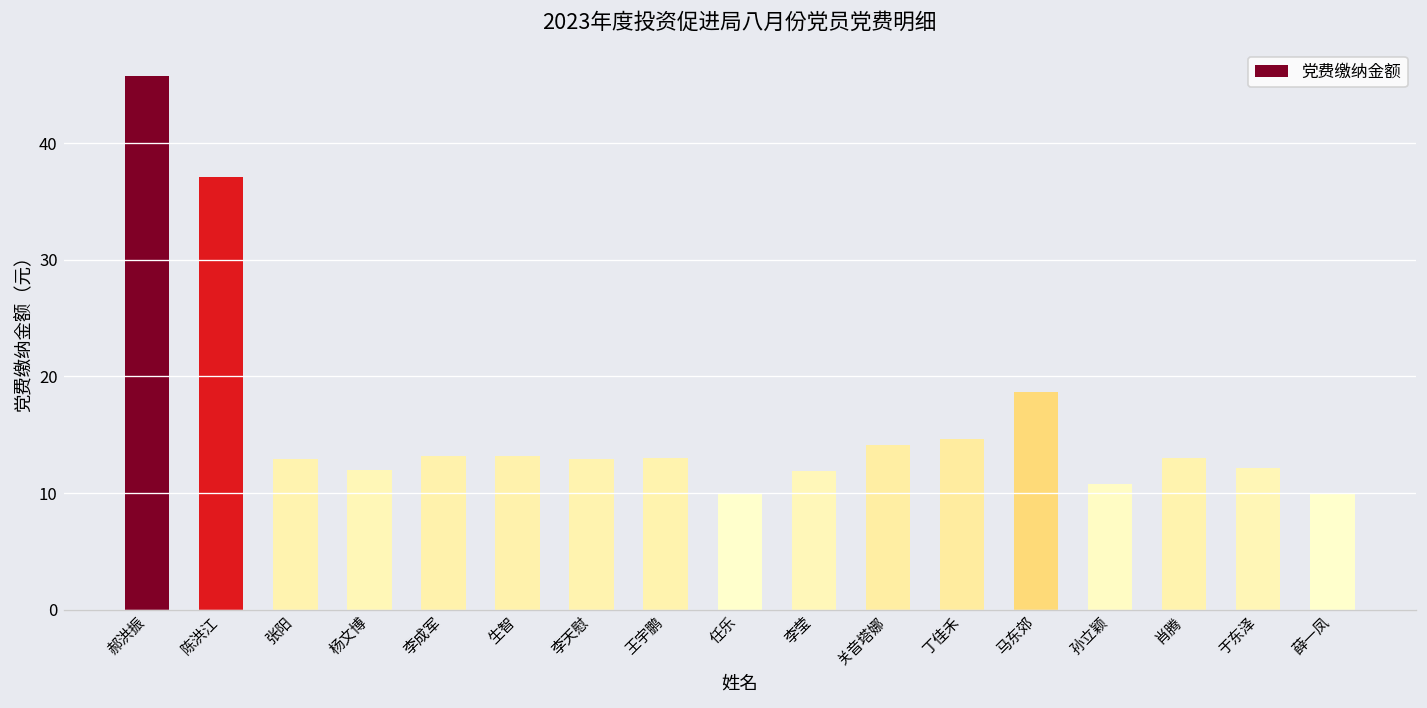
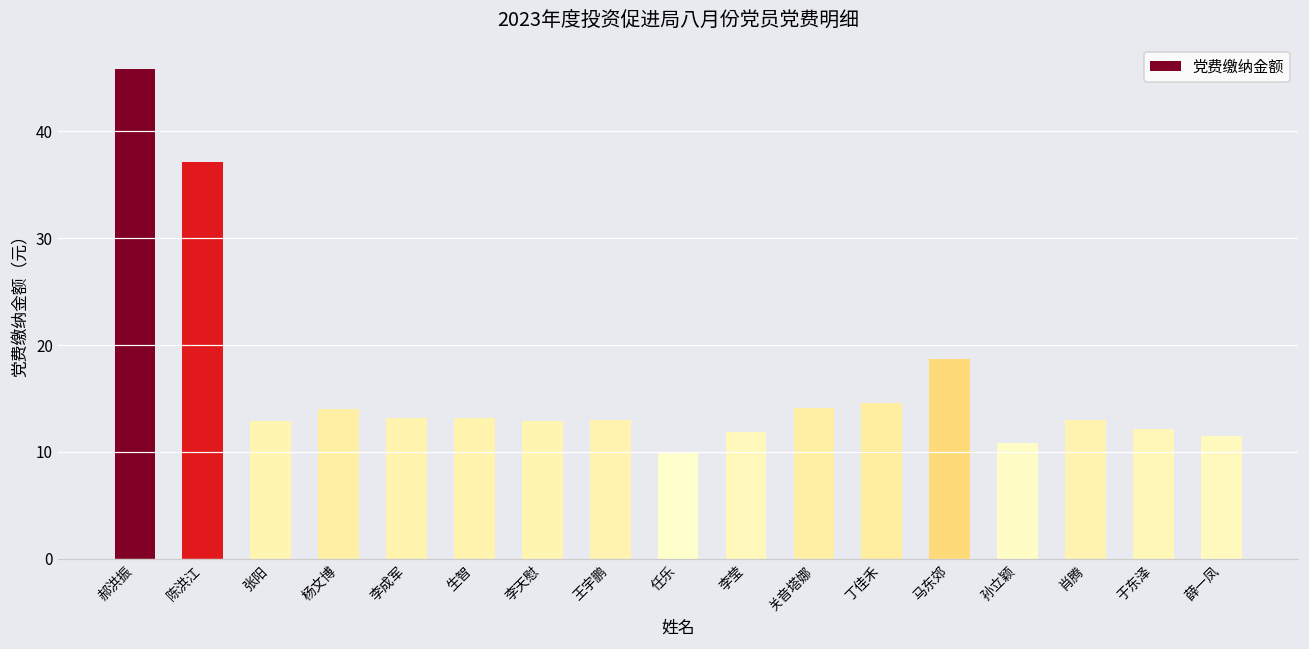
  {
    "郝洪振": 46,
    "陈洪江": 37,
    "张阳": 13,
-   "杨文博": 12,
+   "杨文博": 14,
    "李成军": 13,
    "生智": 13,
    "李天慰": 13,
    "王宇鹏": 13,
    "任乐": 10,
    "李莹": 12,
    "关音塔娜": 14,
    "丁佳禾": 15,
    "马东郊": 19,
    "孙立颖": 11,
    "肖腾": 13,
    "于东泽": 12,
-   "薛一凤": 10
+   "薛一凤": 12
  }
